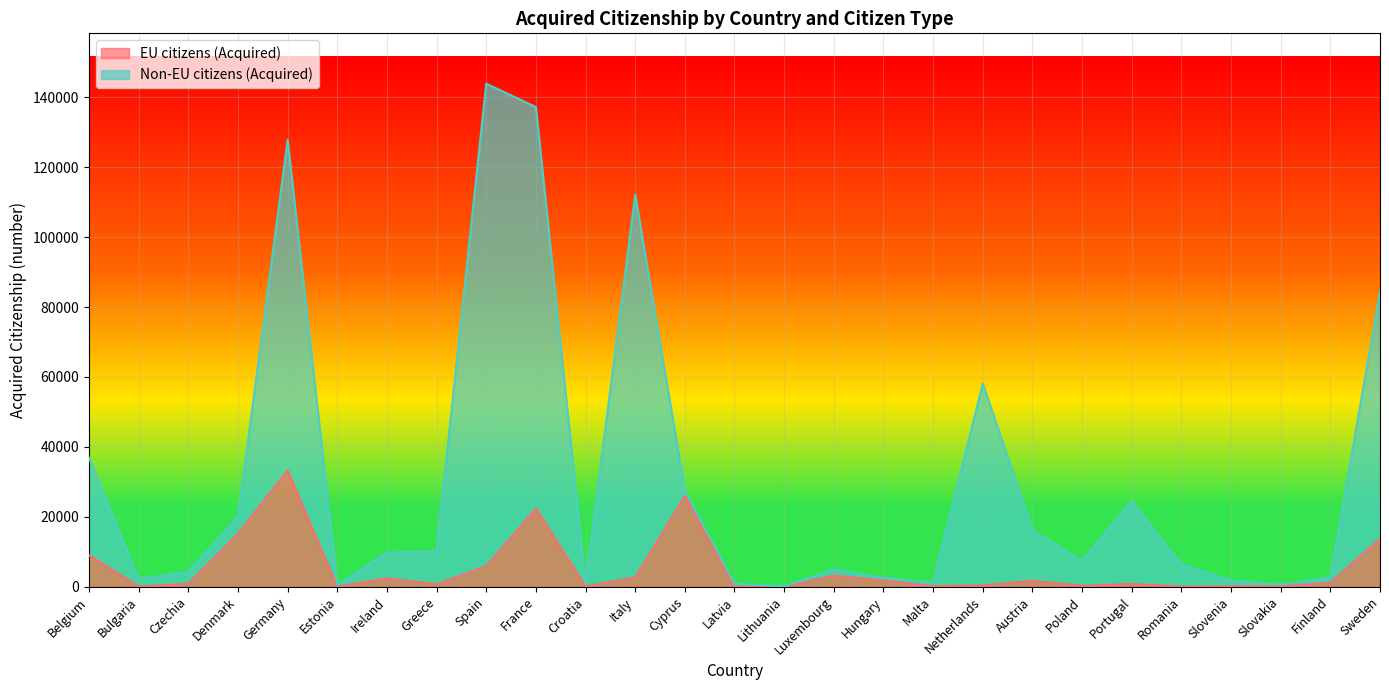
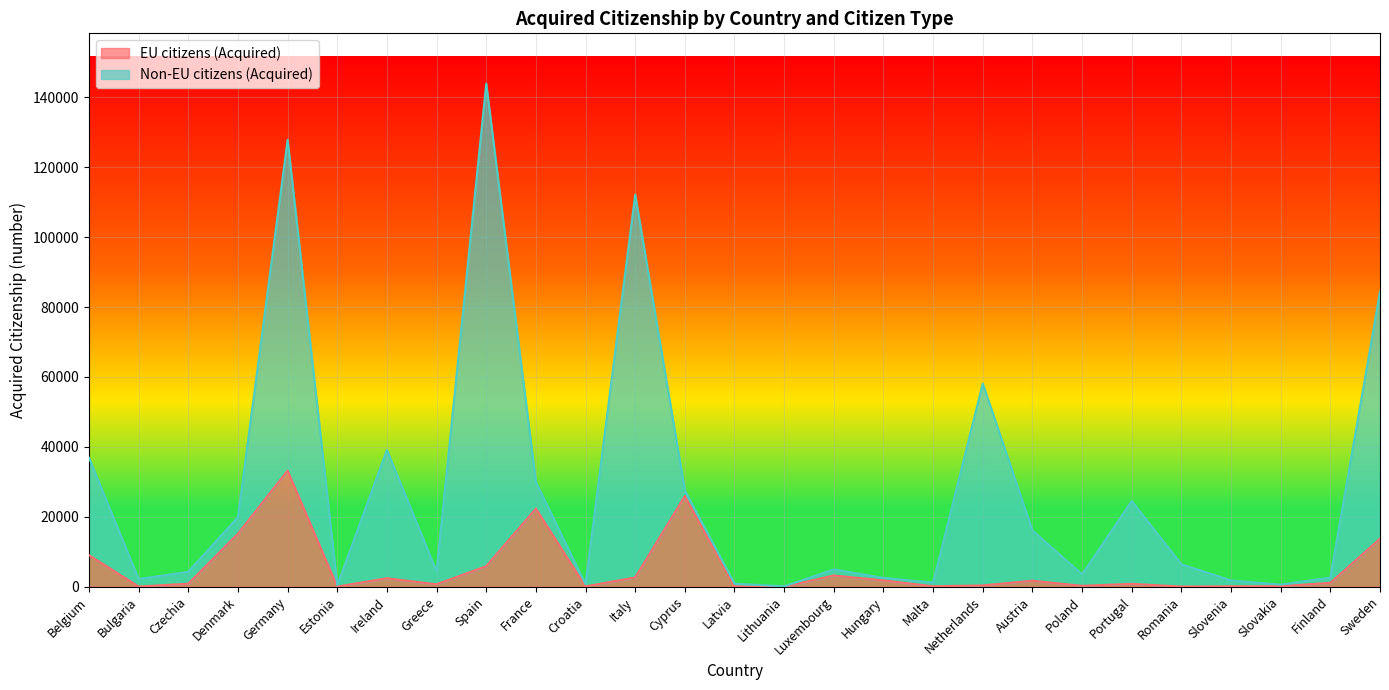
  {
    "EU citizens (Acquired)": {
      "Belgium": 9000,
      "Bulgaria": 0,
      "Czechia": 1000,
      "Denmark": 15000,
      "Germany": 33000,
      "Ireland": 2000,
      "Greece": 1000,
      "Spain": 6000,
      "France": 22000,
      "Italy": 3000,
      "Cyprus": 26000,
      "Latvia": 0,
      "Luxembourg": 3000,
      "Malta": 0,
      "Netherlands": 0,
      "Austria": 2000,
      "Poland": 0,
      "Portugal": 1000,
      "Romania": 0,
      "Slovenia": 0,
      "Finland": 1000,
      "Sweden": 14000
    },
    "Non-EU citizens (Acquired)": {
      "Belgium": 28000,
      "Bulgaria": 2000,
      "Czechia": 3000,
      "Denmark": 5000,
      "Germany": 95000,
-     "Ireland": 7000,
-     "Greece": 9000,
+     "Ireland": 37000,
+     "Greece": 4000,
      "Spain": 138000,
-     "France": 115000,
+     "France": 8000,
      "Italy": 110000,
      "Cyprus": 2000,
      "Latvia": 1000,
      "Luxembourg": 2000,
      "Malta": 1000,
      "Netherlands": 58000,
      "Austria": 14000,
-     "Poland": 7000,
+     "Poland": 3000,
      "Portugal": 24000,
      "Romania": 6000,
      "Slovenia": 2000,
      "Finland": 2000,
      "Sweden": 71000
    }
  }
